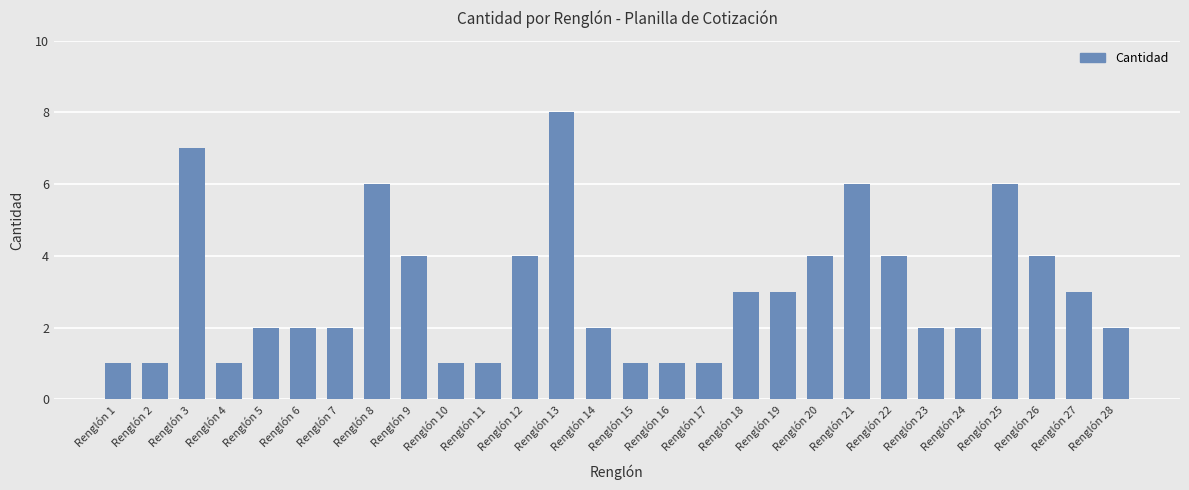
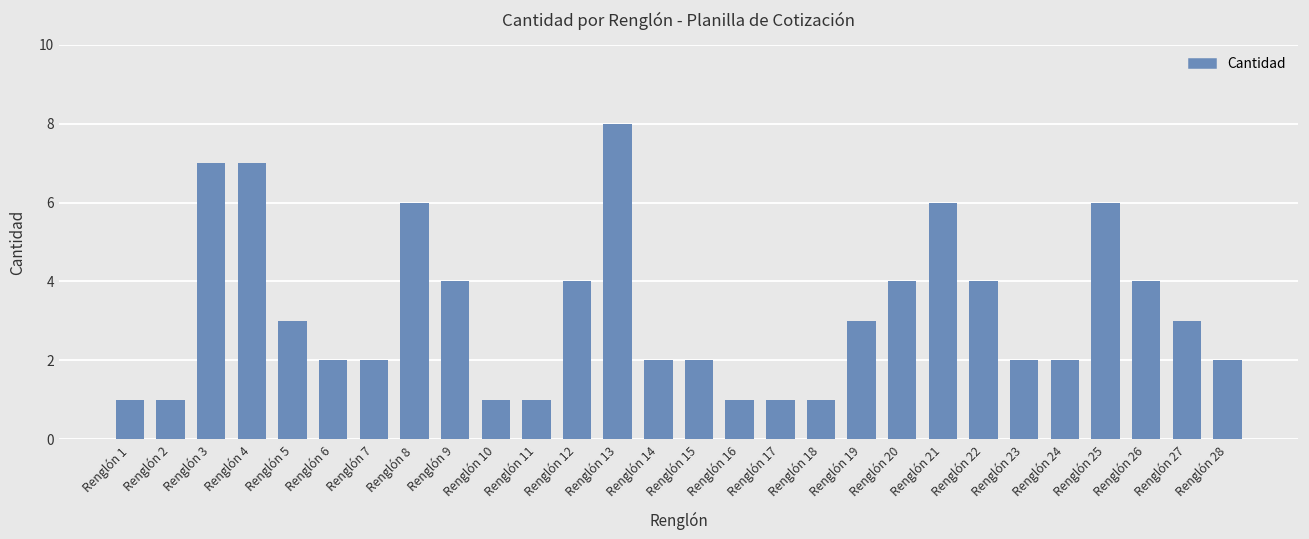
  {
    "Renglón 1": 1,
    "Renglón 2": 1,
    "Renglón 3": 7,
-   "Renglón 4": 1,
-   "Renglón 5": 2,
+   "Renglón 4": 7,
+   "Renglón 5": 3,
    "Renglón 6": 2,
    "Renglón 7": 2,
    "Renglón 8": 6,
    "Renglón 9": 4,
    "Renglón 10": 1,
    "Renglón 11": 1,
    "Renglón 12": 4,
    "Renglón 13": 8,
    "Renglón 14": 2,
-   "Renglón 15": 1,
+   "Renglón 15": 2,
    "Renglón 16": 1,
    "Renglón 17": 1,
-   "Renglón 18": 3,
+   "Renglón 18": 1,
    "Renglón 19": 3,
    "Renglón 20": 4,
    "Renglón 21": 6,
    "Renglón 22": 4,
    "Renglón 23": 2,
    "Renglón 24": 2,
    "Renglón 25": 6,
    "Renglón 26": 4,
    "Renglón 27": 3,
    "Renglón 28": 2
  }
